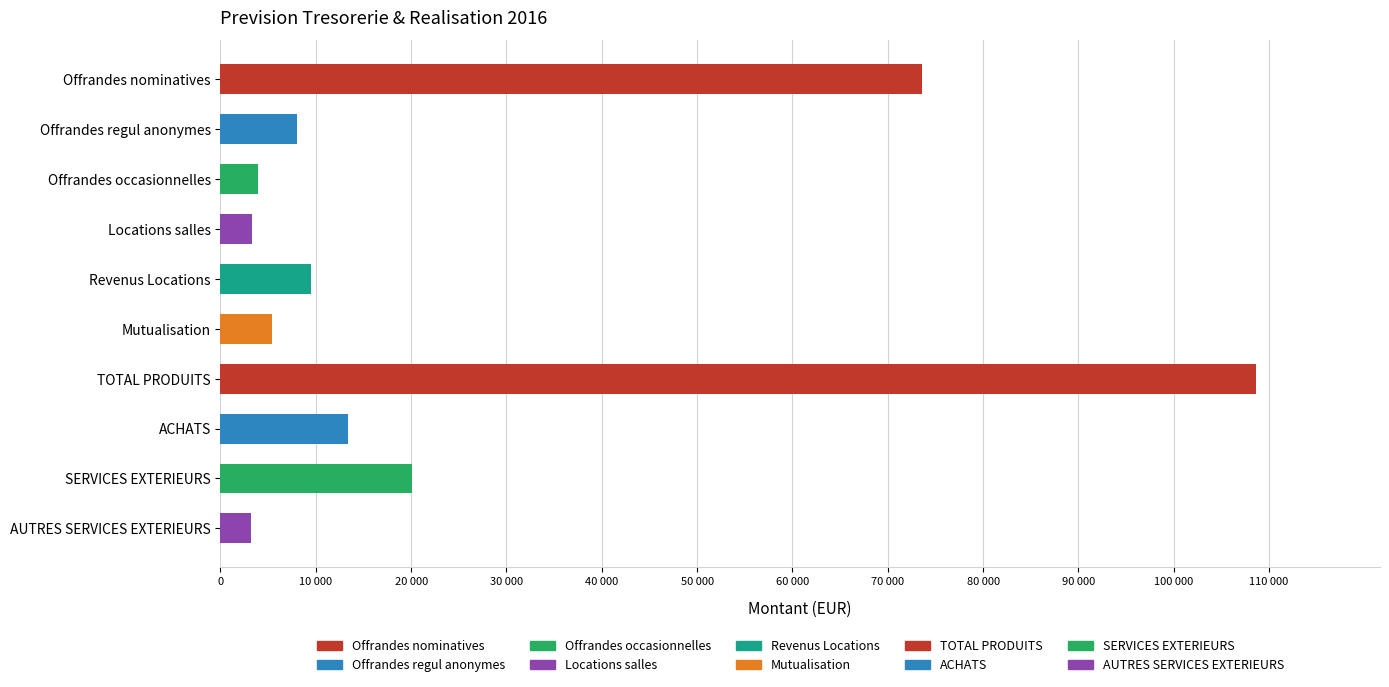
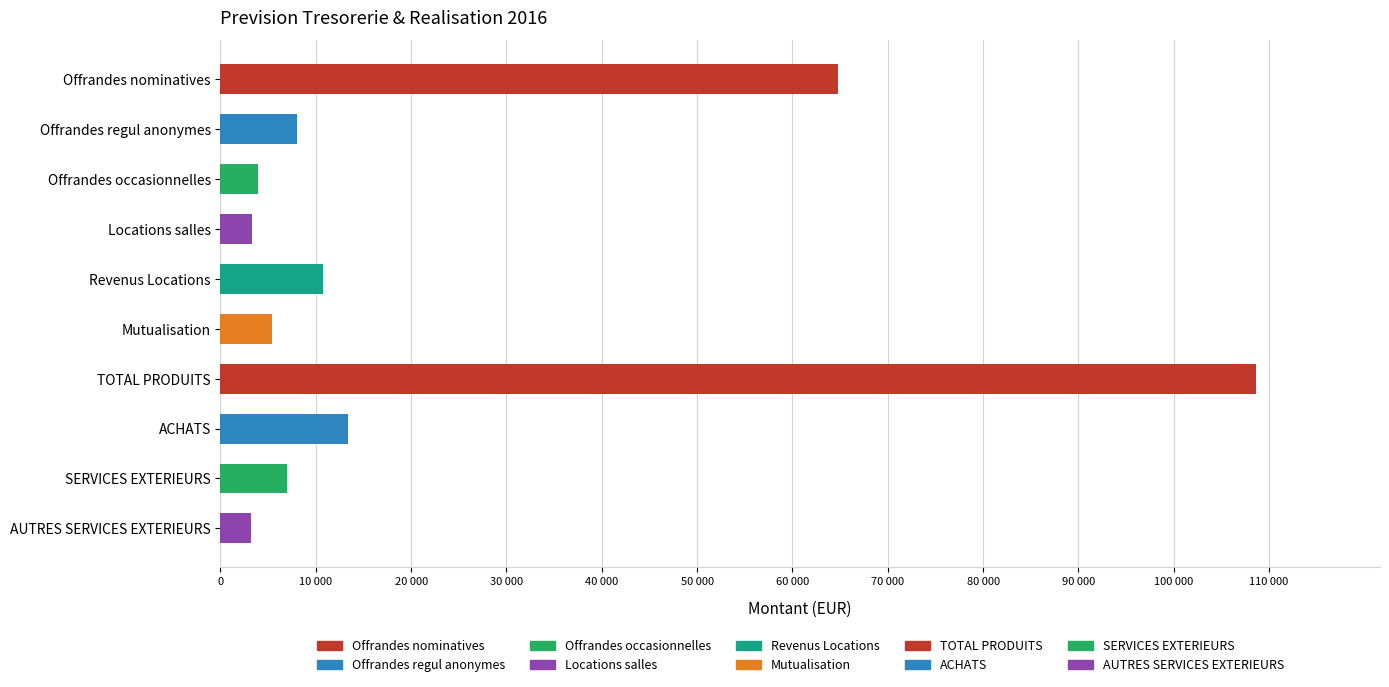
  {
-   "Offrandes nominatives": 74000,
+   "Offrandes nominatives": 65000,
    "Offrandes regul anonymes": 8000,
    "Offrandes occasionnelles": 4000,
    "Locations salles": 3000,
-   "Revenus Locations": 9000,
+   "Revenus Locations": 11000,
    "Mutualisation": 5000,
    "TOTAL PRODUITS": 109000,
    "ACHATS": 13000,
-   "SERVICES EXTERIEURS": 20000,
+   "SERVICES EXTERIEURS": 7000,
    "AUTRES SERVICES EXTERIEURS": 3000
  }
